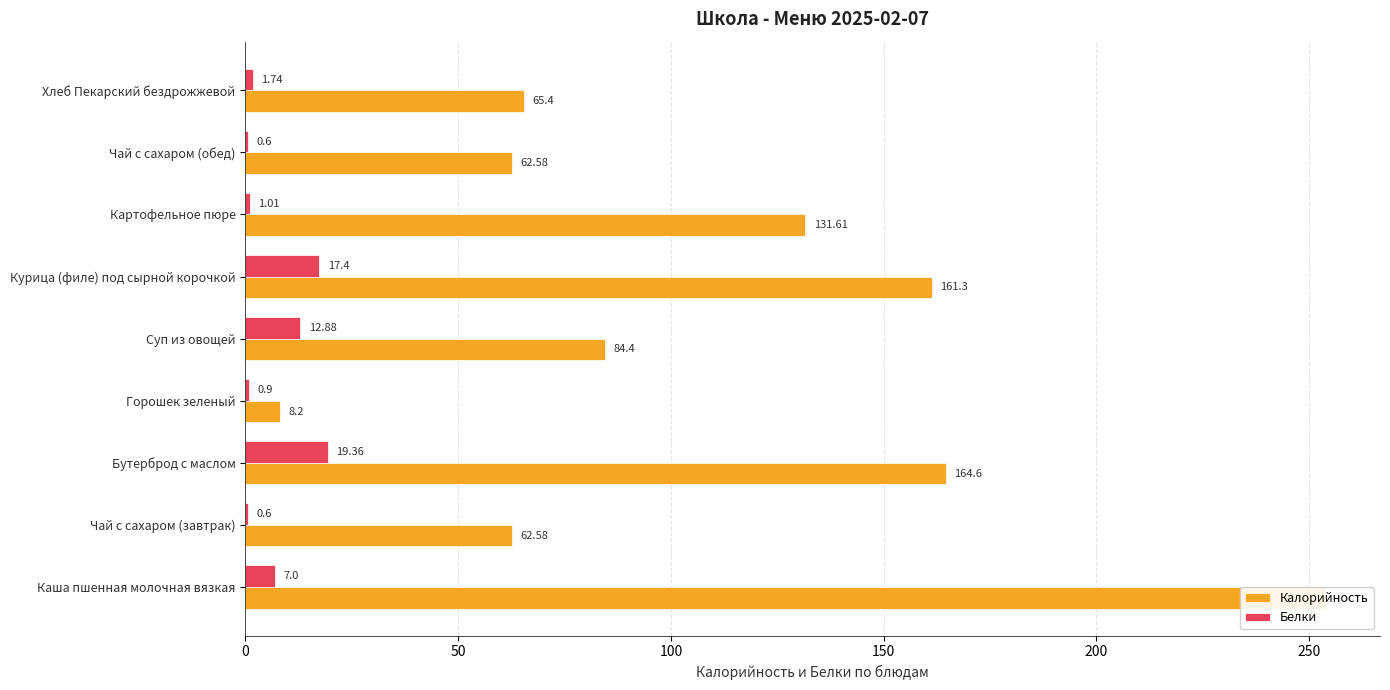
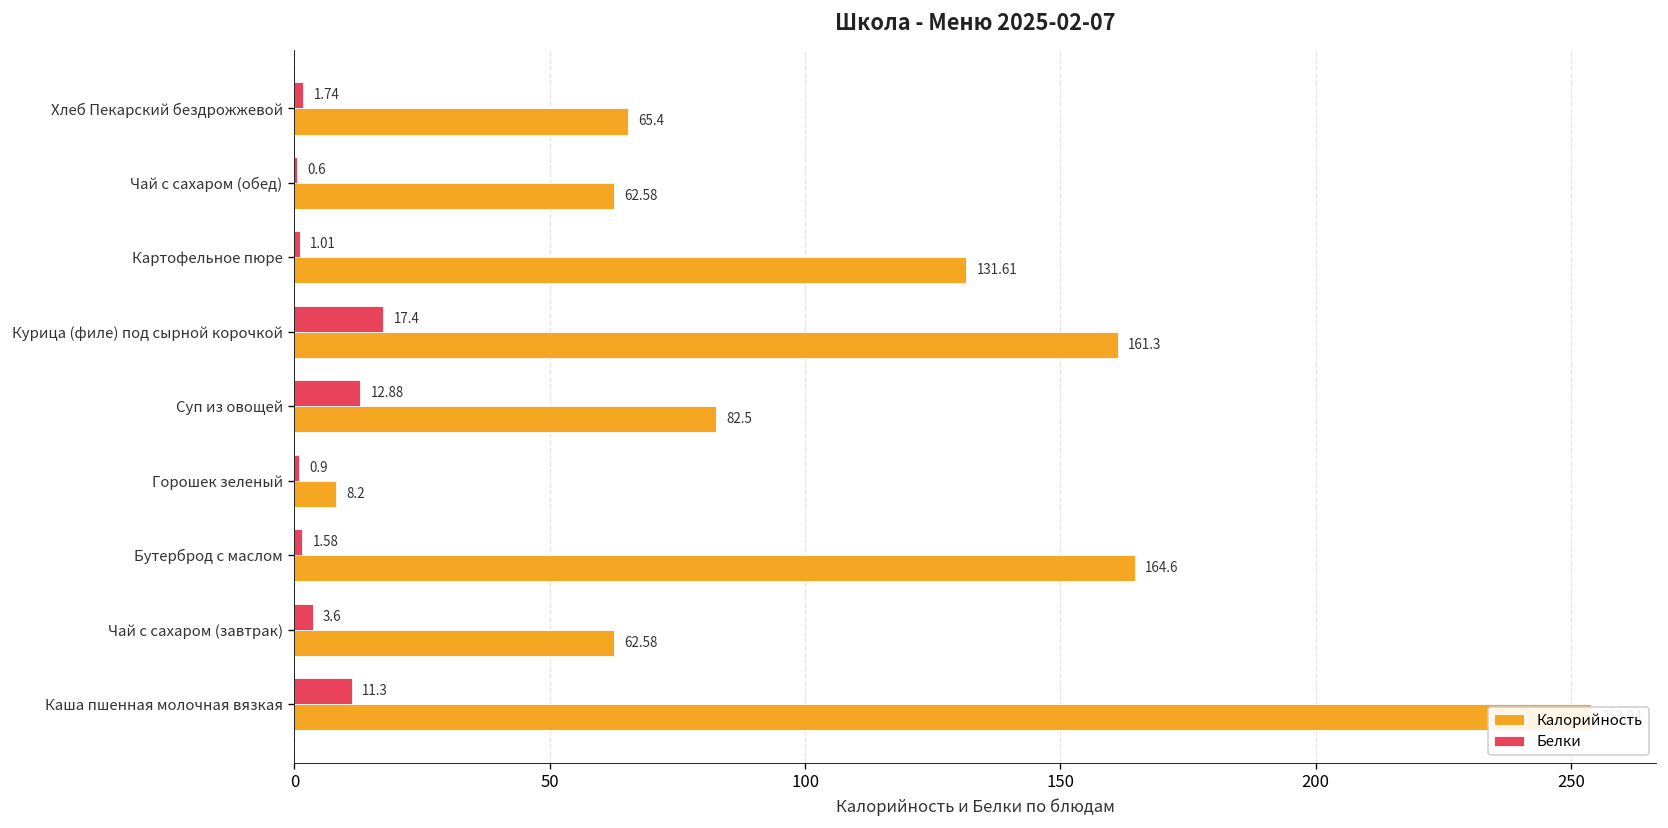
  {
    "Калорийность": {
      "Хлеб Пекарский бездрожжевой": 65.4,
      "Чай с сахаром (обед)": 62.58,
      "Картофельное пюре": 131.61,
      "Курица (филе) под сырной корочкой": 161.3,
-     "Суп из овощей": 84.4,
+     "Суп из овощей": 82.5,
      "Горошек зеленый": 8.2,
      "Бутерброд с маслом": 164.6,
      "Чай с сахаром (завтрак)": 62.58
    },
    "Белки": {
      "Хлеб Пекарский бездрожжевой": 1.74,
      "Чай с сахаром (обед)": 0.6,
      "Картофельное пюре": 1.01,
      "Курица (филе) под сырной корочкой": 17.4,
      "Суп из овощей": 12.88,
      "Горошек зеленый": 0.9,
-     "Бутерброд с маслом": 19.36,
-     "Чай с сахаром (завтрак)": 0.6,
-     "Каша пшенная молочная вязкая": 7.0
+     "Бутерброд с маслом": 1.58,
+     "Чай с сахаром (завтрак)": 3.6,
+     "Каша пшенная молочная вязкая": 11.3
    }
  }
